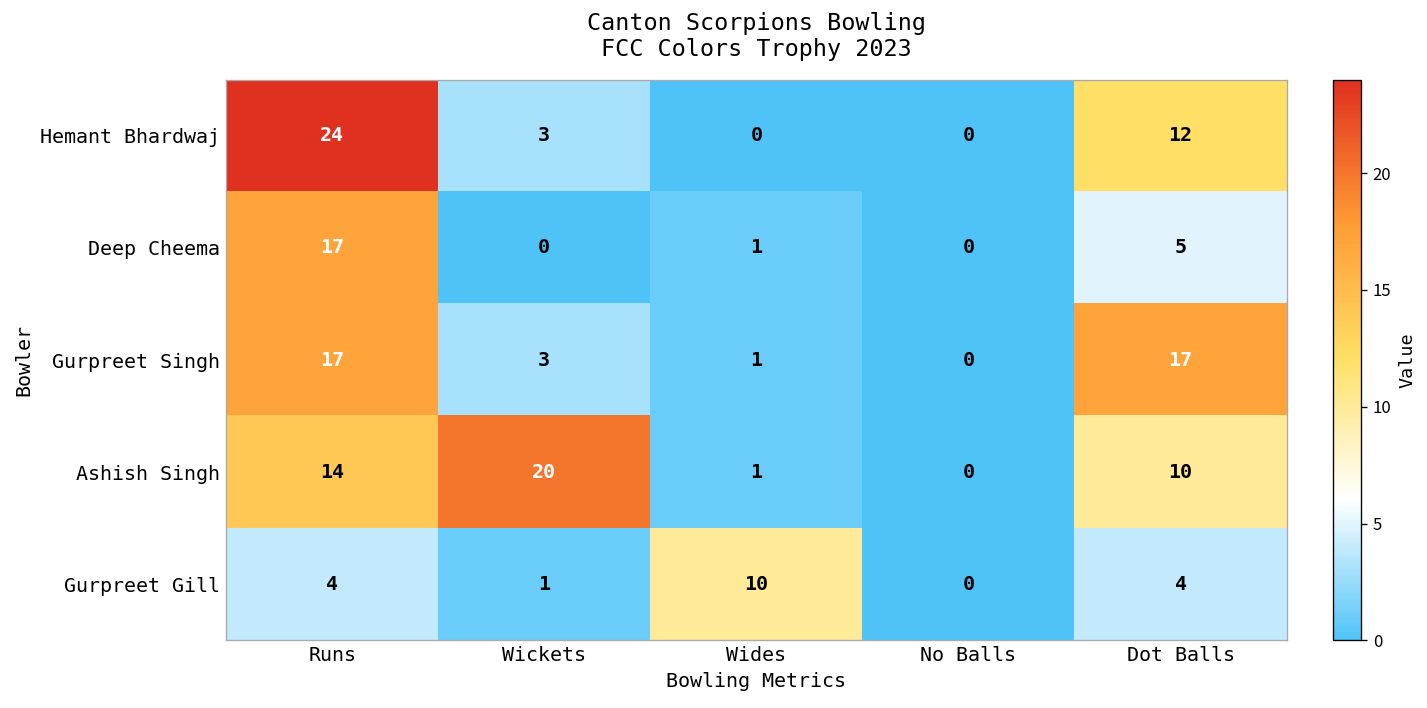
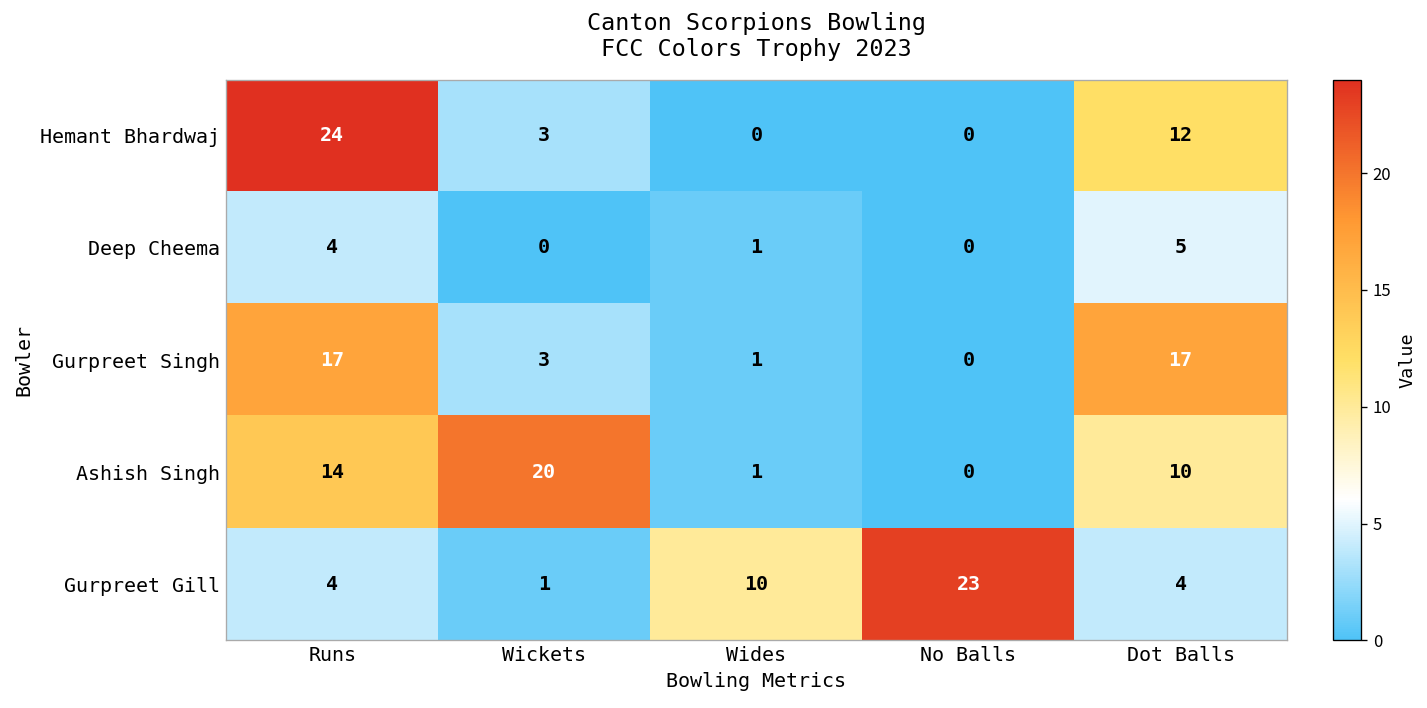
  {
    "Hemant Bhardwaj": {
      "Runs": 24,
      "Wickets": 3,
      "Wides": 0,
      "No Balls": 0,
      "Dot Balls": 12
    },
    "Deep Cheema": {
-     "Runs": 17,
+     "Runs": 4,
      "Wickets": 0,
      "Wides": 1,
      "No Balls": 0,
      "Dot Balls": 5
    },
    "Gurpreet Singh": {
      "Runs": 17,
      "Wickets": 3,
      "Wides": 1,
      "No Balls": 0,
      "Dot Balls": 17
    },
    "Ashish Singh": {
      "Runs": 14,
      "Wickets": 20,
      "Wides": 1,
      "No Balls": 0,
      "Dot Balls": 10
    },
    "Gurpreet Gill": {
      "Runs": 4,
      "Wickets": 1,
      "Wides": 10,
-     "No Balls": 0,
+     "No Balls": 23,
      "Dot Balls": 4
    }
  }
